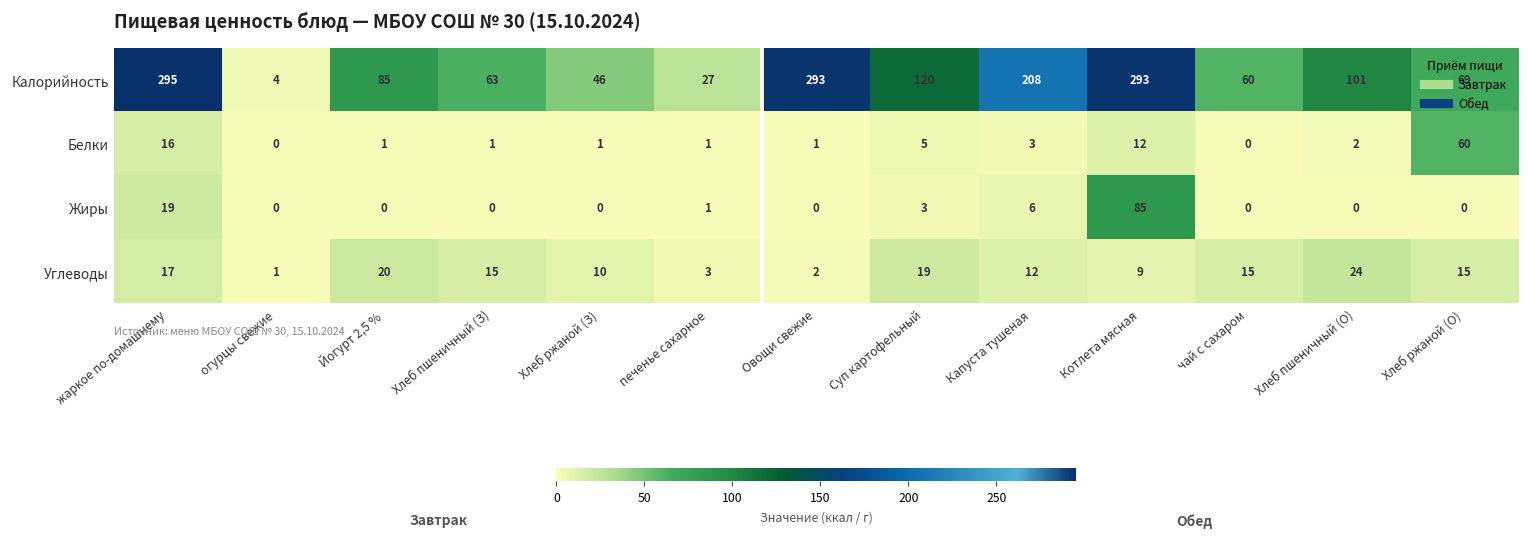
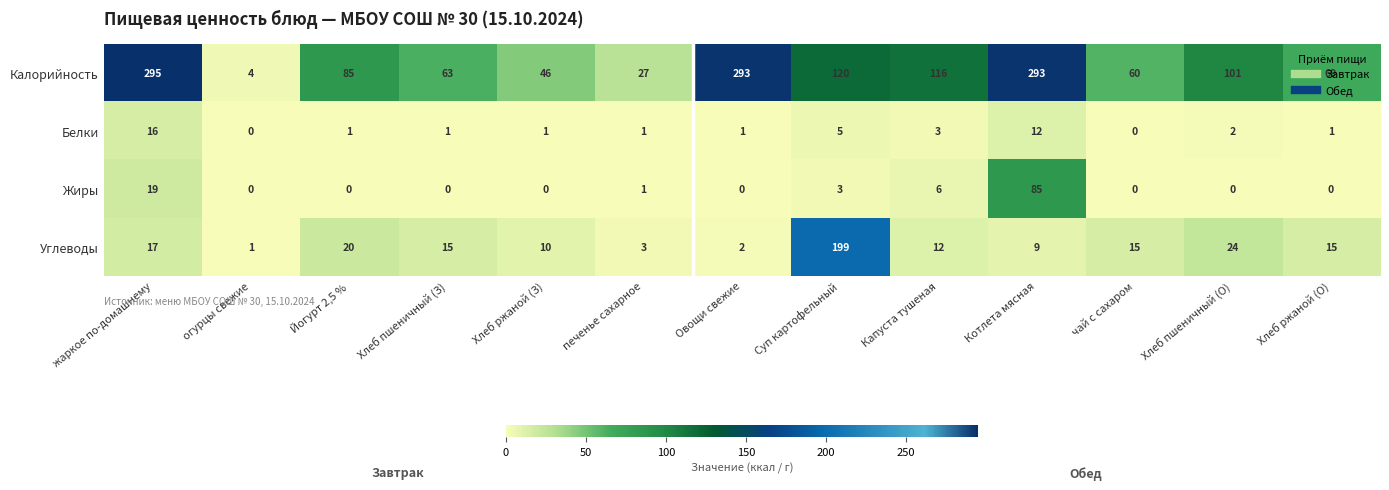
  {
    "Калорийность": {
      "жаркое по-домашнему": 295,
      "огурцы свежие": 4,
      "Йогурт 2,5 %": 85,
      "Хлеб пшеничный (З)": 63,
      "Хлеб ржаной (З)": 46,
      "печенье сахарное": 27,
      "Овощи свежие": 293,
      "Суп картофельный": 120,
-     "Капуста тушеная": 208,
+     "Капуста тушеная": 116,
      "Котлета мясная": 293,
      "чай с сахаром": 60,
      "Хлеб пшеничный (О)": 101,
      "Хлеб ржаной (О)": 69
    },
    "Белки": {
      "жаркое по-домашнему": 16,
      "огурцы свежие": 0,
      "Йогурт 2,5 %": 1,
      "Хлеб пшеничный (З)": 1,
      "Хлеб ржаной (З)": 1,
      "печенье сахарное": 1,
      "Овощи свежие": 1,
      "Суп картофельный": 5,
      "Капуста тушеная": 3,
      "Котлета мясная": 12,
      "чай с сахаром": 0,
      "Хлеб пшеничный (О)": 2,
-     "Хлеб ржаной (О)": 60
+     "Хлеб ржаной (О)": 1
    },
    "Жиры": {
      "жаркое по-домашнему": 19,
      "огурцы свежие": 0,
      "Йогурт 2,5 %": 0,
      "Хлеб пшеничный (З)": 0,
      "Хлеб ржаной (З)": 0,
      "печенье сахарное": 1,
      "Овощи свежие": 0,
      "Суп картофельный": 3,
      "Капуста тушеная": 6,
      "Котлета мясная": 85,
      "чай с сахаром": 0,
      "Хлеб пшеничный (О)": 0,
      "Хлеб ржаной (О)": 0
    },
    "Углеводы": {
      "жаркое по-домашнему": 17,
      "огурцы свежие": 1,
      "Йогурт 2,5 %": 20,
      "Хлеб пшеничный (З)": 15,
      "Хлеб ржаной (З)": 10,
      "печенье сахарное": 3,
      "Овощи свежие": 2,
-     "Суп картофельный": 19,
+     "Суп картофельный": 199,
      "Капуста тушеная": 12,
      "Котлета мясная": 9,
      "чай с сахаром": 15,
      "Хлеб пшеничный (О)": 24,
      "Хлеб ржаной (О)": 15
    }
  }
